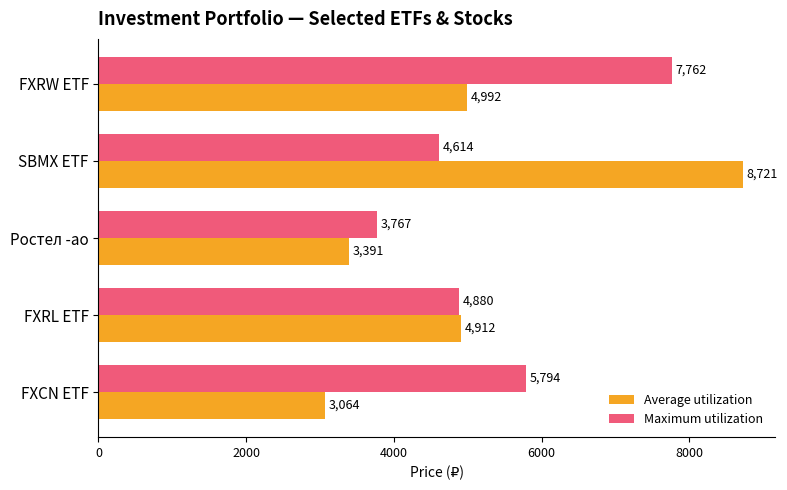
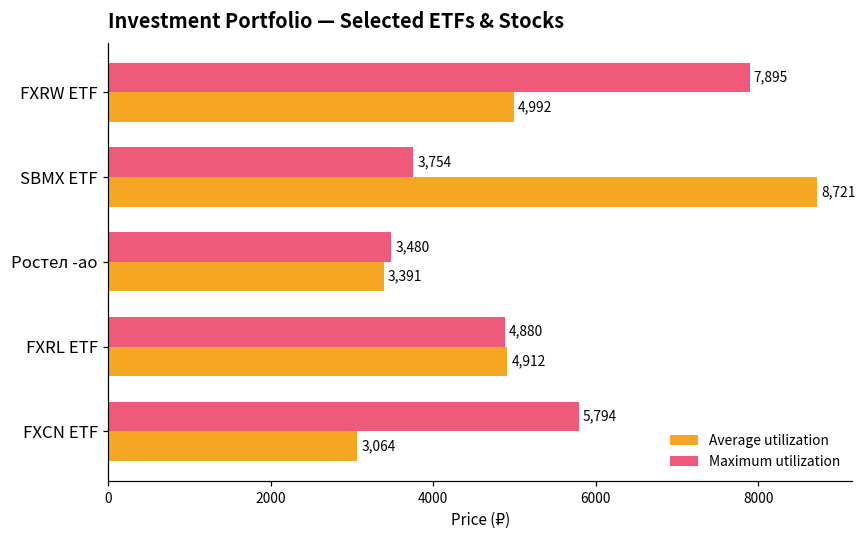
  {
    "Average utilization": {
      "FXRW ETF": "4,992",
      "SBMX ETF": "8,721",
      "Ростел -ао": "3,391",
      "FXRL ETF": "4,912",
      "FXCN ETF": "3,064"
    },
    "Maximum utilization": {
-     "FXRW ETF": "7,762",
-     "SBMX ETF": "4,614",
-     "Ростел -ао": "3,767",
+     "FXRW ETF": "7,895",
+     "SBMX ETF": "3,754",
+     "Ростел -ао": "3,480",
      "FXRL ETF": "4,880",
      "FXCN ETF": "5,794"
    }
  }
